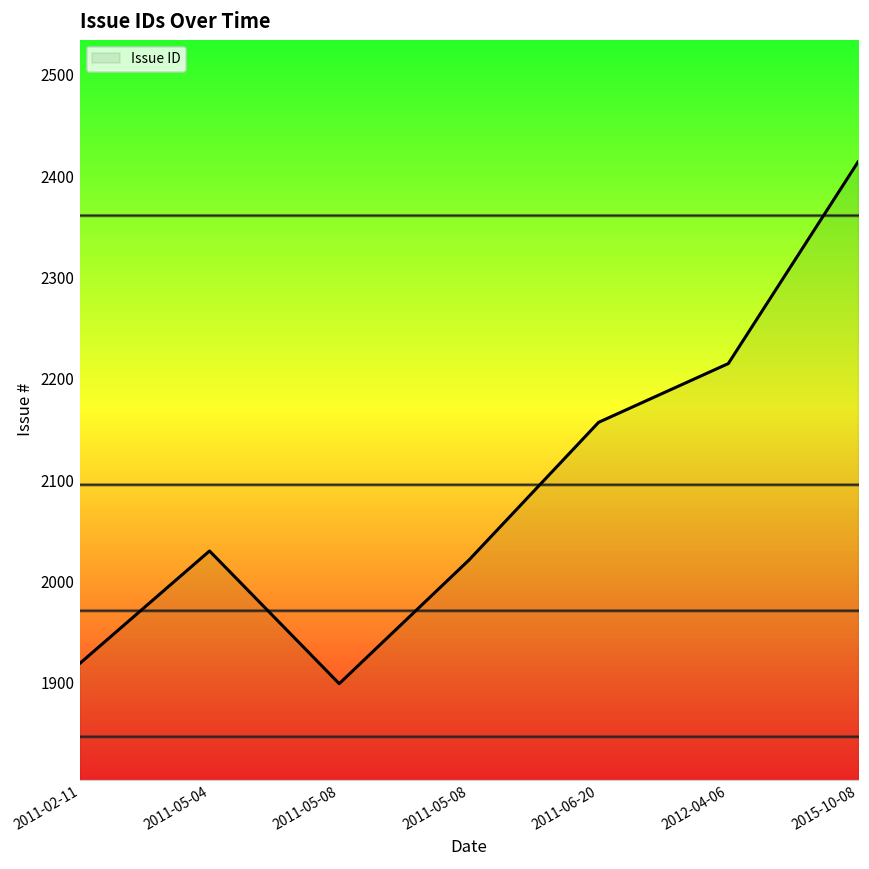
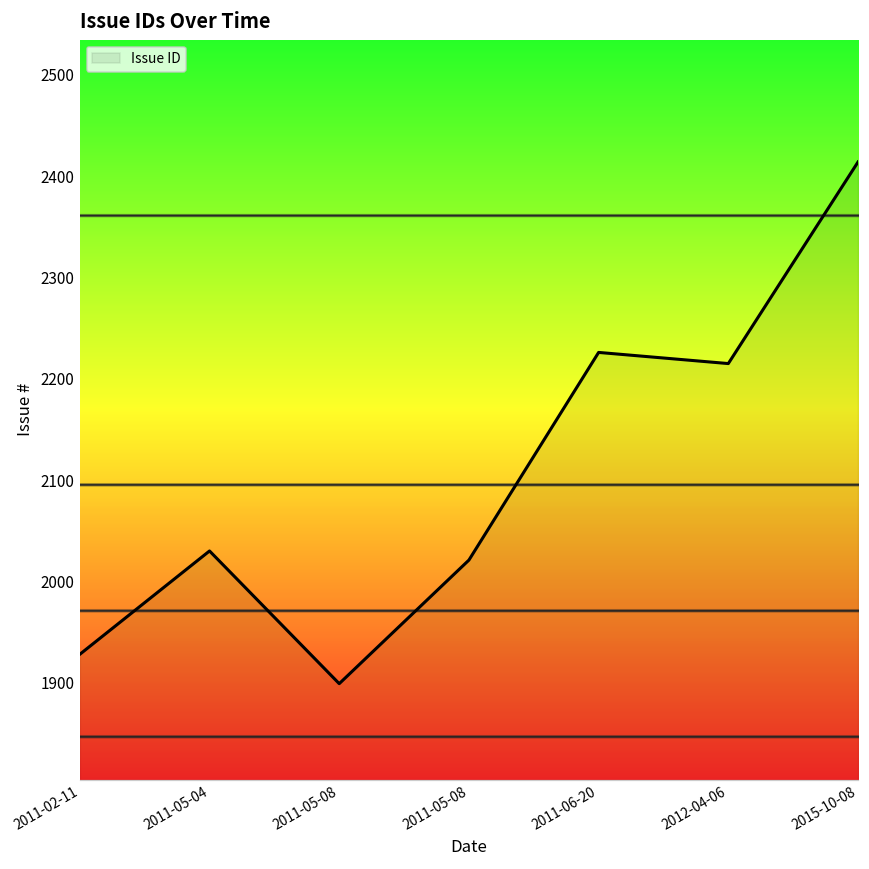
  {
-   "2011-02-11": 1920,
+   "2011-02-11": 1930,
    "2011-05-04": 2030,
-   "2011-06-20": 2160,
+   "2011-06-20": 2230,
    "2012-04-06": 2220,
    "2015-10-08": 2410
  }
